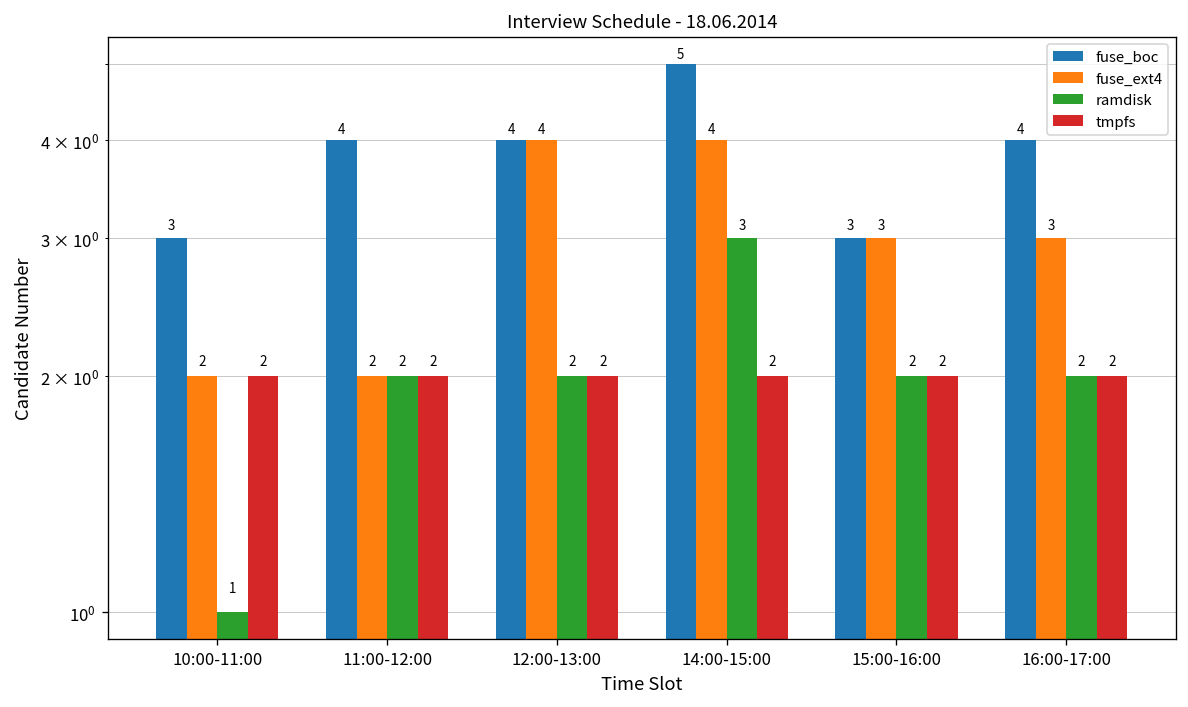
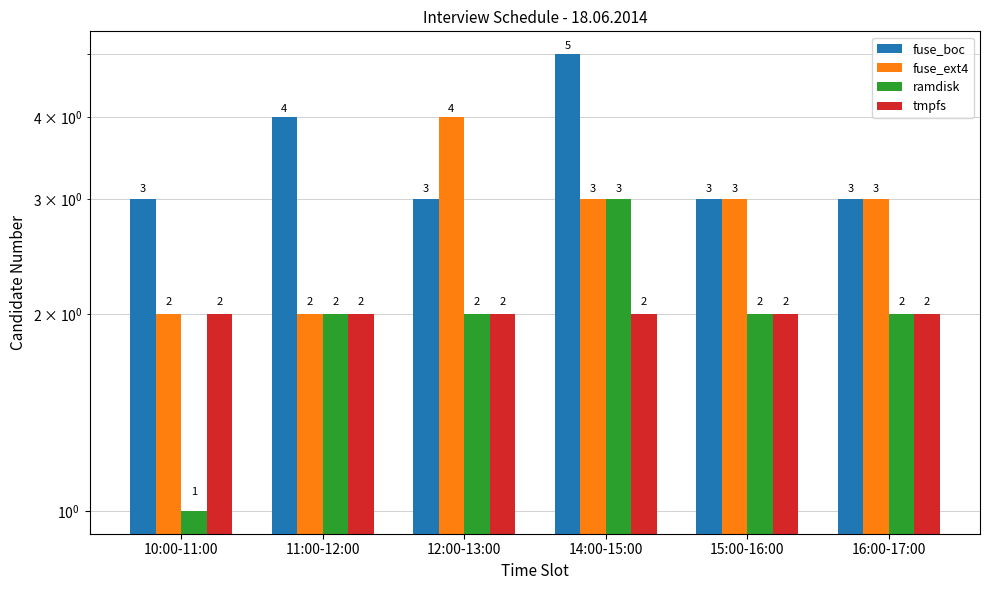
  {
    "fuse_boc": {
      "10:00-11:00": 3,
      "11:00-12:00": 4,
-     "12:00-13:00": 4,
+     "12:00-13:00": 3,
      "14:00-15:00": 5,
      "15:00-16:00": 3,
-     "16:00-17:00": 4
+     "16:00-17:00": 3
    },
    "fuse_ext4": {
      "10:00-11:00": 2,
      "11:00-12:00": 2,
      "12:00-13:00": 4,
-     "14:00-15:00": 4,
+     "14:00-15:00": 3,
      "15:00-16:00": 3,
      "16:00-17:00": 3
    },
    "ramdisk": {
      "10:00-11:00": 1,
      "11:00-12:00": 2,
      "12:00-13:00": 2,
      "14:00-15:00": 3,
      "15:00-16:00": 2,
      "16:00-17:00": 2
    },
    "tmpfs": {
      "10:00-11:00": 2,
      "11:00-12:00": 2,
      "12:00-13:00": 2,
      "14:00-15:00": 2,
      "15:00-16:00": 2,
      "16:00-17:00": 2
    }
  }
